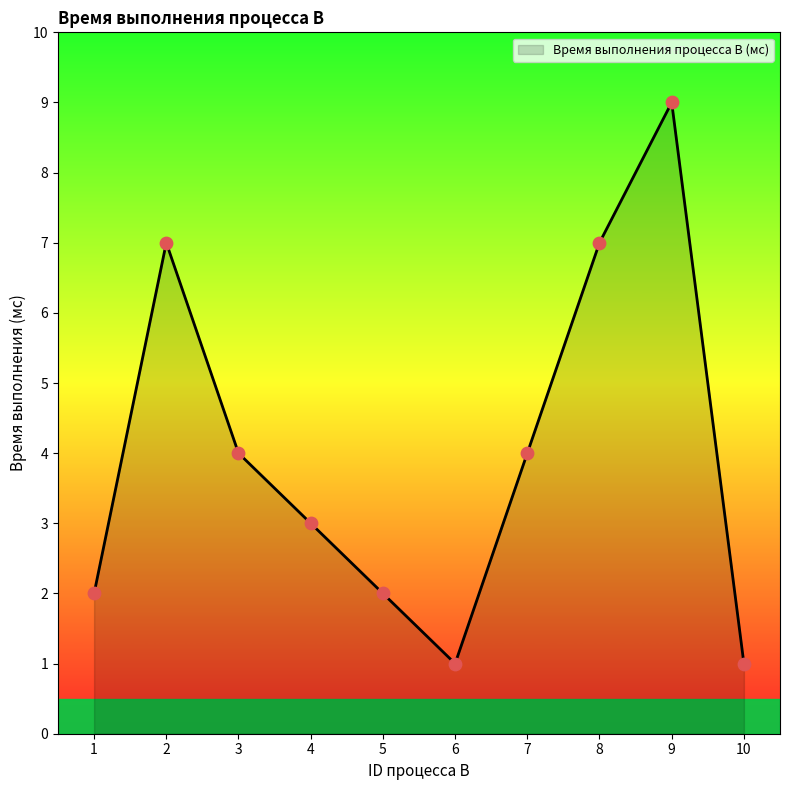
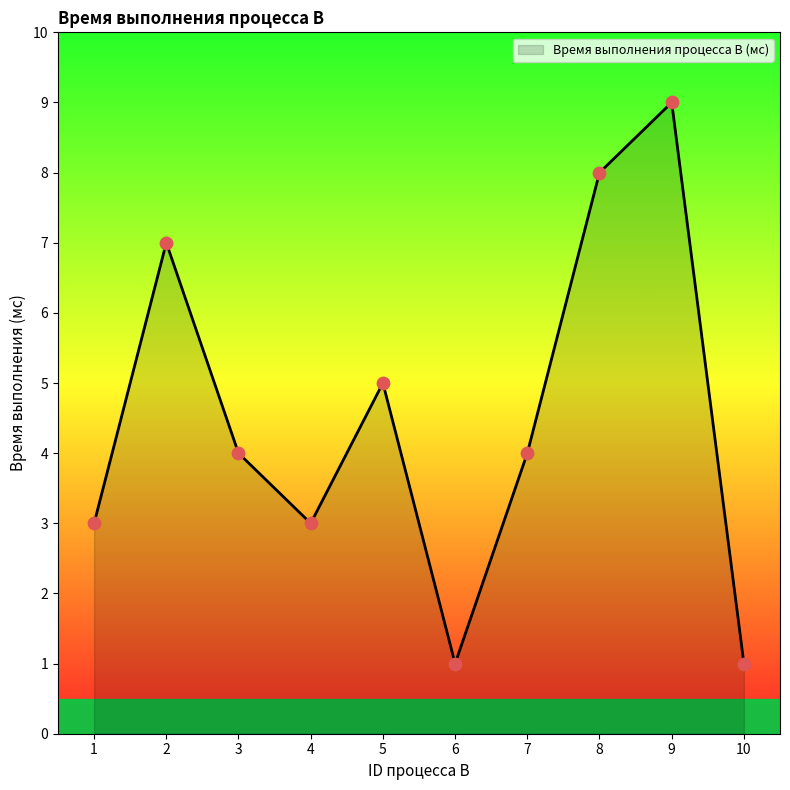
  {
-   "1": 2,
+   "1": 3,
    "2": 7,
    "3": 4,
    "4": 3,
-   "5": 2,
+   "5": 5,
    "6": 1,
    "7": 4,
-   "8": 7,
+   "8": 8,
    "9": 9,
    "10": 1
  }
